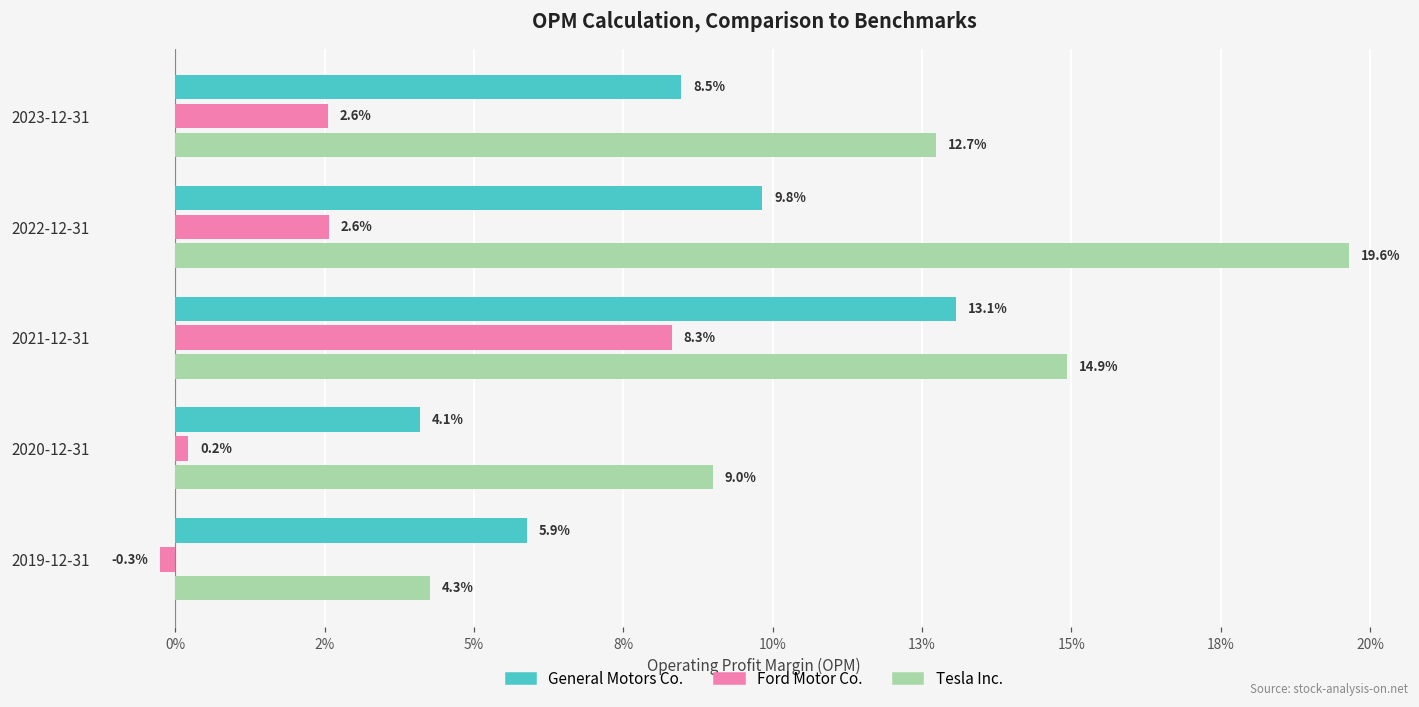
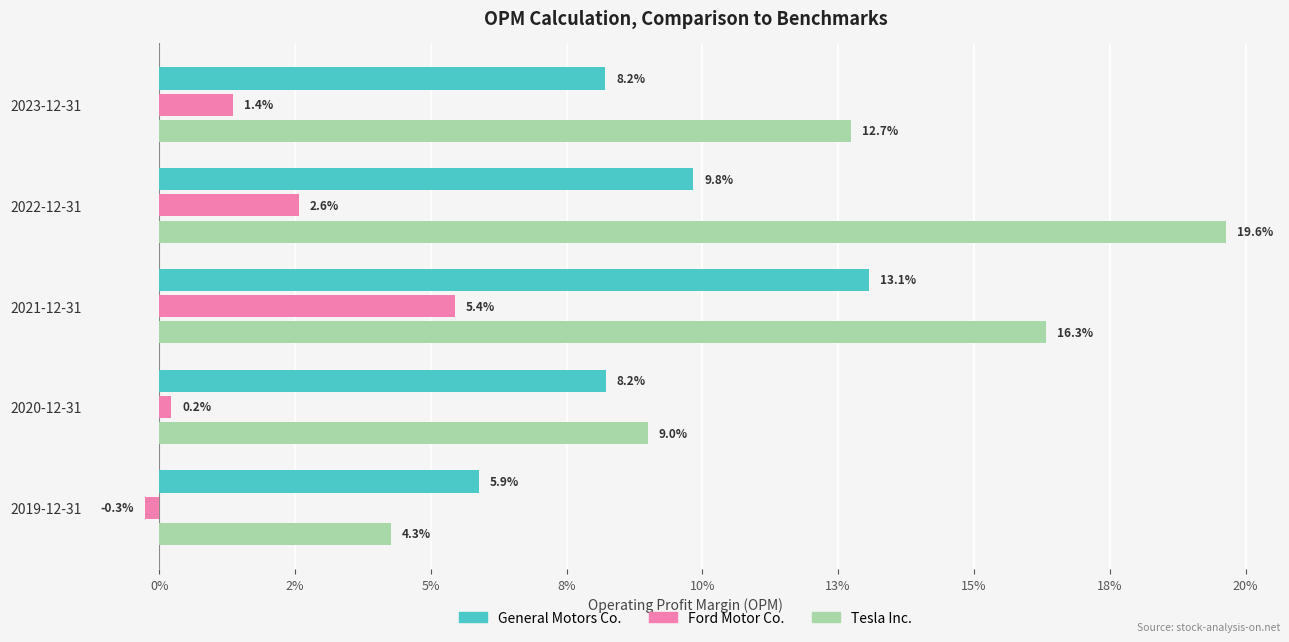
  {
    "General Motors Co.": {
-     "2023-12-31": "8.5%",
+     "2023-12-31": "8.2%",
      "2022-12-31": "9.8%",
      "2021-12-31": "13.1%",
-     "2020-12-31": "4.1%",
+     "2020-12-31": "8.2%",
      "2019-12-31": "5.9%"
    },
    "Ford Motor Co.": {
-     "2023-12-31": "2.6%",
+     "2023-12-31": "1.4%",
      "2022-12-31": "2.6%",
-     "2021-12-31": "8.3%",
+     "2021-12-31": "5.4%",
      "2020-12-31": "0.2%",
      "2019-12-31": "-0.3%"
    },
    "Tesla Inc.": {
      "2023-12-31": "12.7%",
      "2022-12-31": "19.6%",
-     "2021-12-31": "14.9%",
+     "2021-12-31": "16.3%",
      "2020-12-31": "9.0%",
      "2019-12-31": "4.3%"
    }
  }
